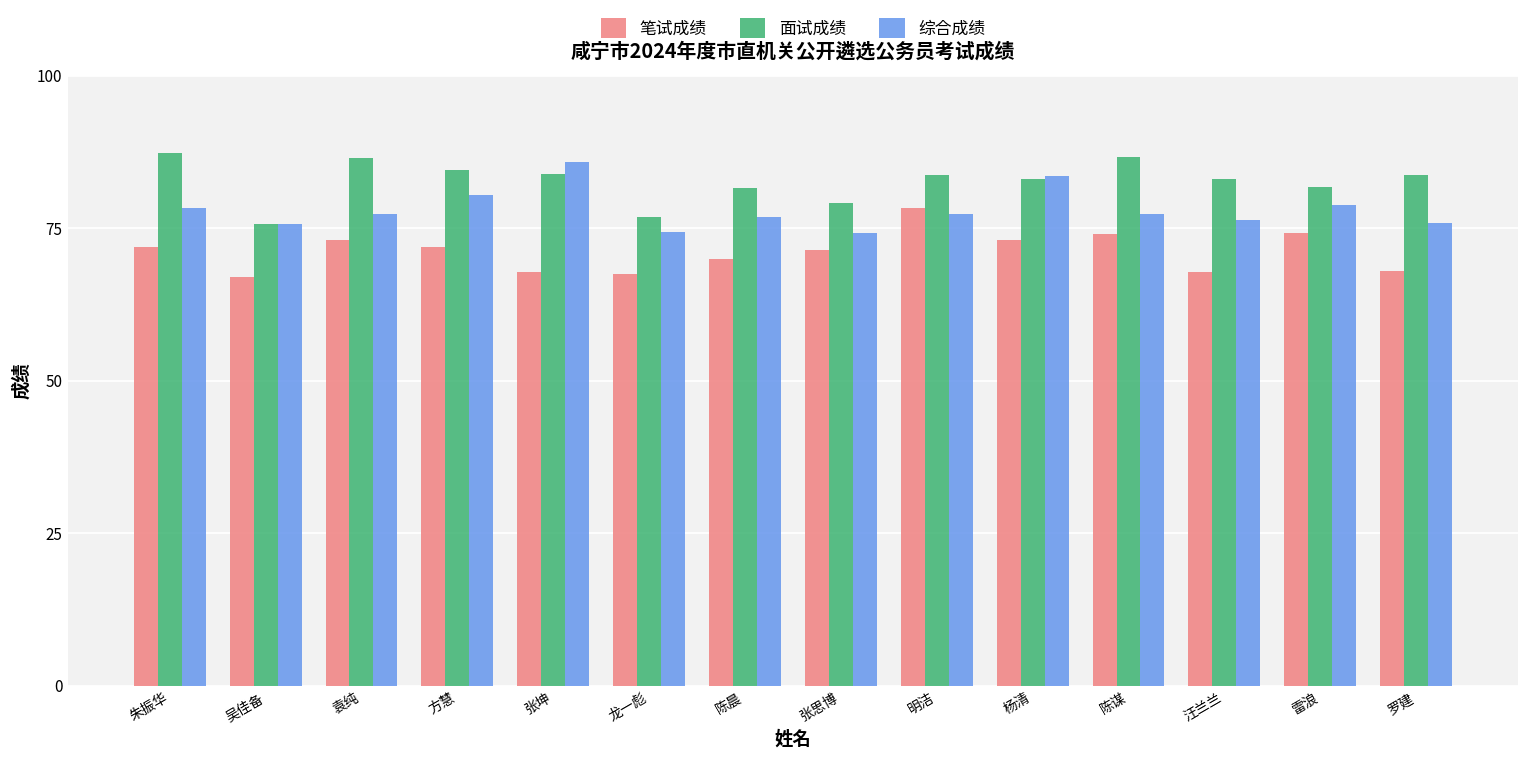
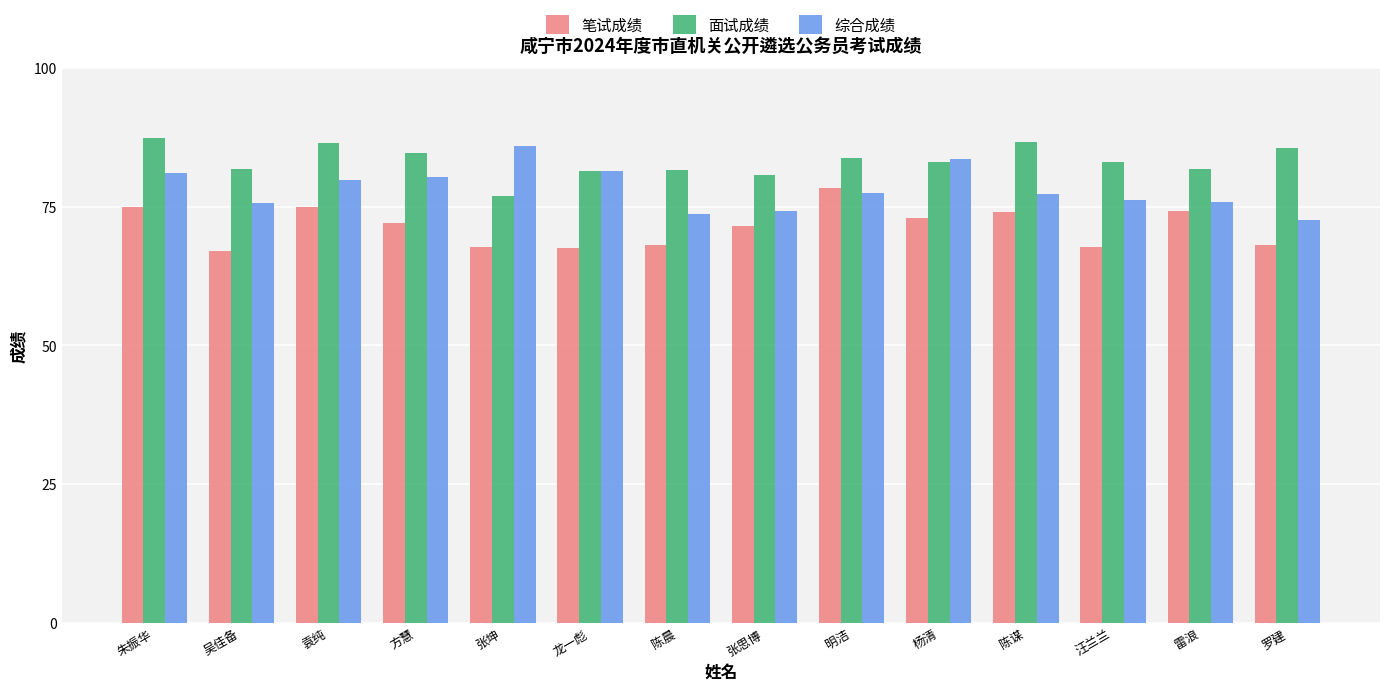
  {
    "笔试成绩": {
-     "朱振华": 72,
+     "朱振华": 75,
      "吴佳备": 67,
-     "袁纯": 73,
+     "袁纯": 75,
      "方慧": 72,
      "张坤": 68,
      "龙一彪": 68,
-     "陈晨": 70,
+     "陈晨": 68,
      "张思博": 72,
      "明洁": 78,
      "杨清": 73,
      "陈谋": 74,
      "汪兰兰": 68,
      "雷浪": 74,
      "罗建": 68
    },
    "面试成绩": {
      "朱振华": 87,
-     "吴佳备": 76,
+     "吴佳备": 82,
      "袁纯": 86,
      "方慧": 85,
-     "张坤": 84,
-     "龙一彪": 77,
+     "张坤": 77,
+     "龙一彪": 81,
      "陈晨": 82,
-     "张思博": 79,
+     "张思博": 81,
      "明洁": 84,
      "杨清": 83,
      "陈谋": 87,
      "汪兰兰": 83,
      "雷浪": 82,
-     "罗建": 84
+     "罗建": 86
    },
    "综合成绩": {
-     "朱振华": 78,
+     "朱振华": 81,
      "吴佳备": 76,
-     "袁纯": 77,
+     "袁纯": 80,
      "方慧": 80,
      "张坤": 86,
-     "龙一彪": 74,
-     "陈晨": 77,
+     "龙一彪": 81,
+     "陈晨": 74,
      "张思博": 74,
      "明洁": 77,
      "杨清": 84,
      "陈谋": 77,
      "汪兰兰": 76,
-     "雷浪": 79,
-     "罗建": 76
+     "雷浪": 76,
+     "罗建": 73
    }
  }
